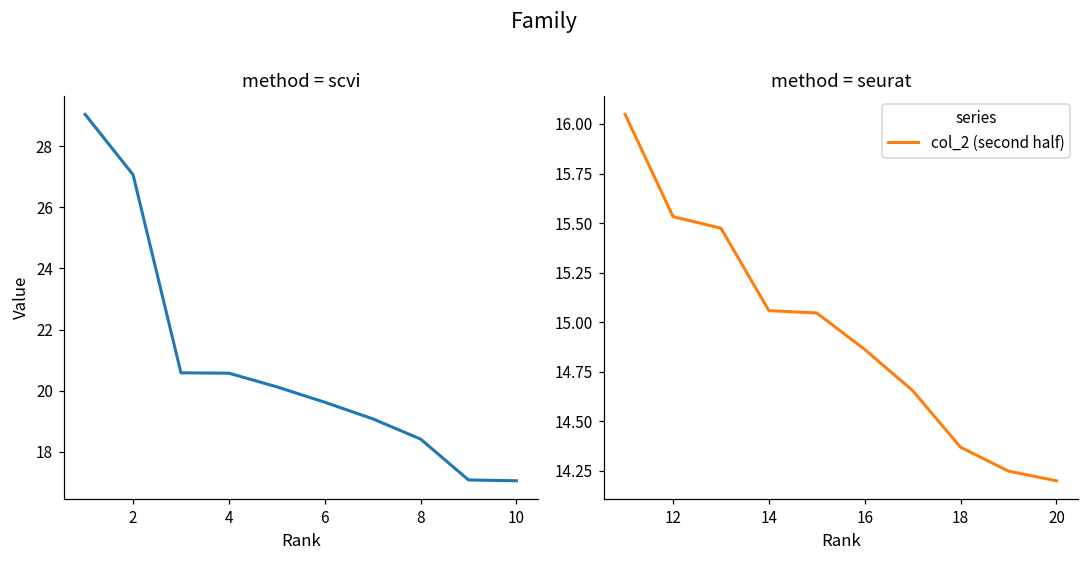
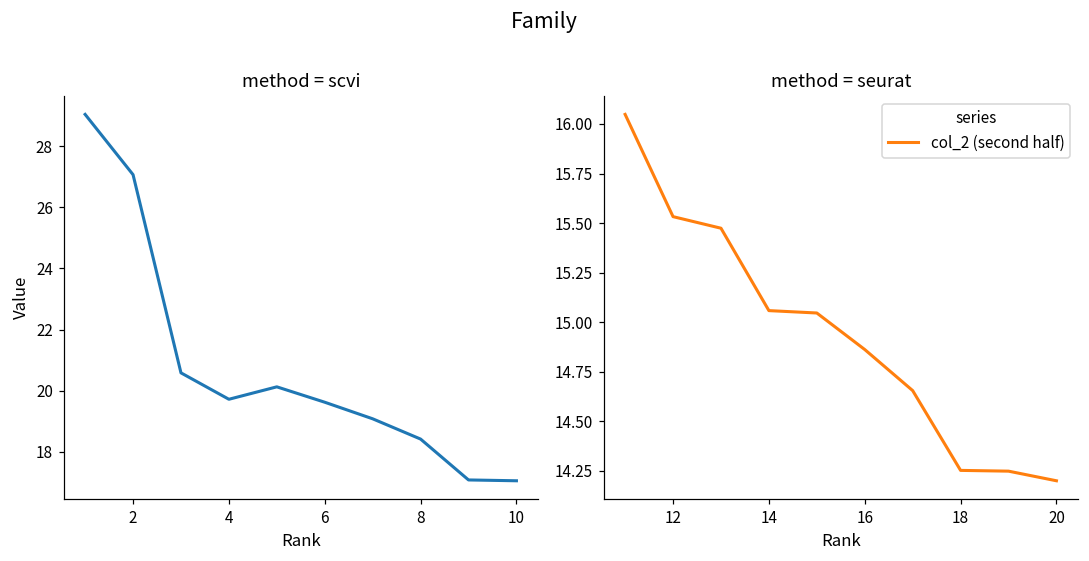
  {
    "method = scvi": {
      "2": 27.1,
-     "4": 20.6,
+     "4": 19.7,
      "6": 19.6,
      "8": 18.4,
      "10": 17.1
    },
    "method = seurat": {
      "12": 15.53,
      "14": 15.06,
      "16": 14.86,
-     "18": 14.37,
+     "18": 14.25,
      "20": 14.20
    }
  }
